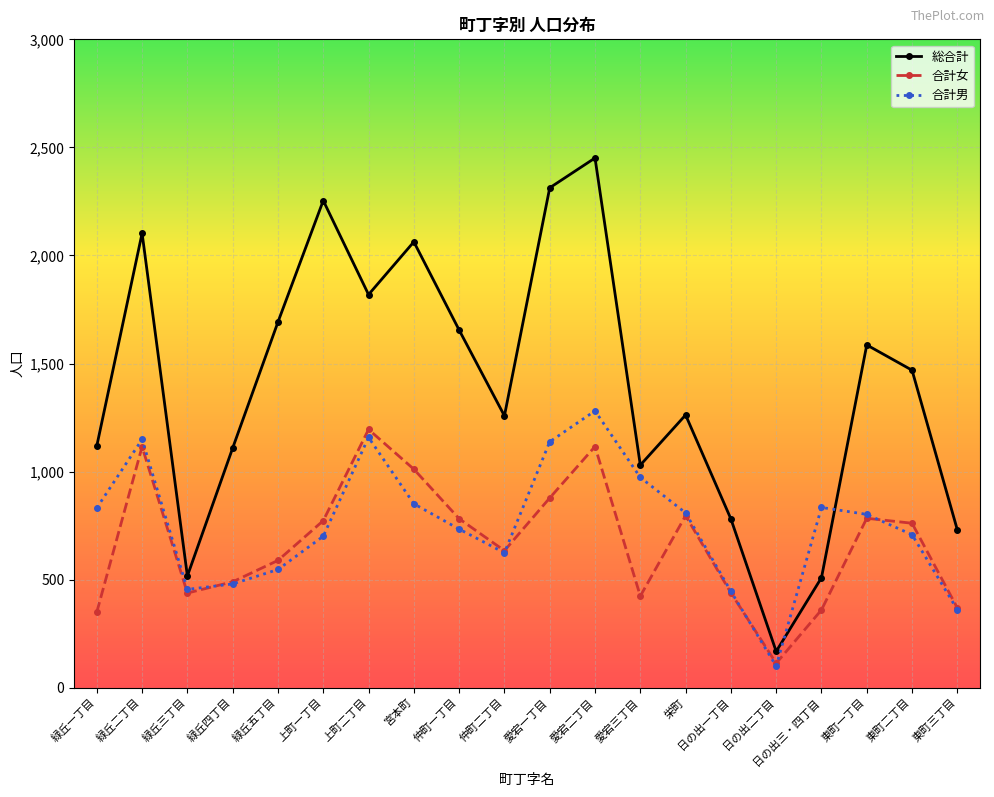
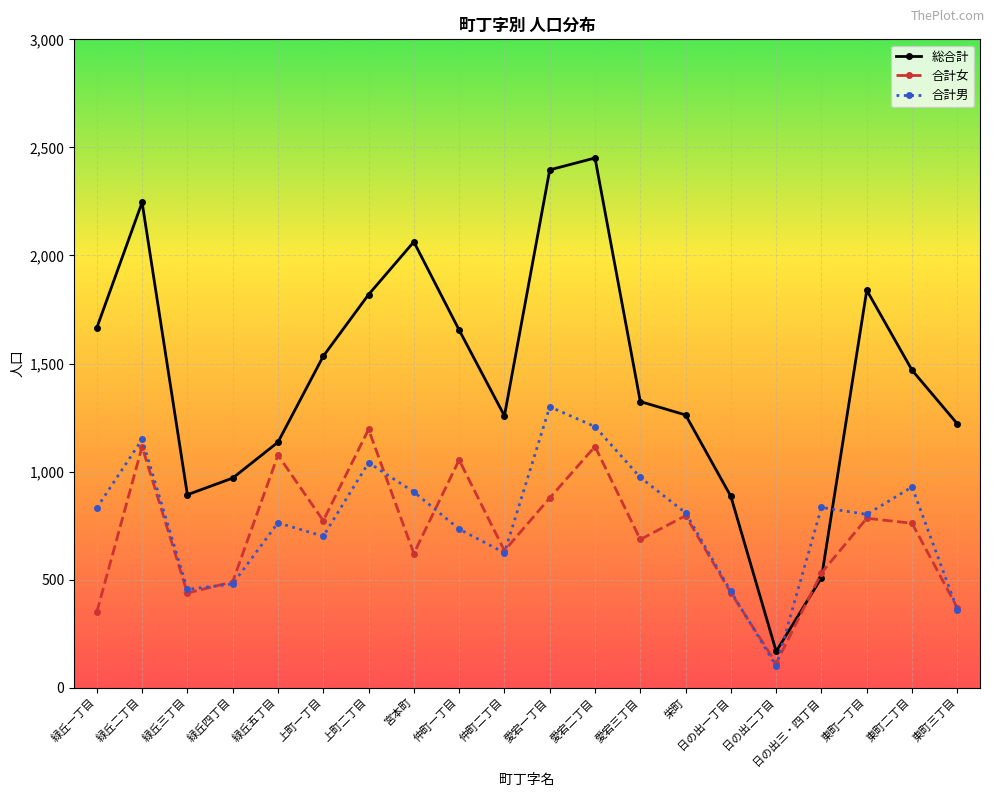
  {
    "総合計": {
-     "緑丘一丁目": "1,120",
-     "緑丘二丁目": "2,100",
-     "緑丘三丁目": "520",
-     "緑丘四丁目": "1,110",
-     "緑丘五丁目": "1,690",
-     "上町一丁目": "2,250",
+     "緑丘一丁目": "1,670",
+     "緑丘二丁目": "2,250",
+     "緑丘三丁目": "890",
+     "緑丘四丁目": "970",
+     "緑丘五丁目": "1,140",
+     "上町一丁目": "1,530",
      "上町二丁目": "1,820",
      "宮本町": "2,060",
      "仲町一丁目": "1,660",
      "仲町二丁目": "1,260",
-     "愛宕一丁目": "2,310",
+     "愛宕一丁目": "2,400",
      "愛宕二丁目": "2,450",
-     "愛宕三丁目": "1,030",
+     "愛宕三丁目": "1,320",
      "栄町": "1,260",
-     "日の出一丁目": "780",
+     "日の出一丁目": "890",
      "日の出二丁目": "170",
      "日の出三・四丁目": "510",
-     "東町一丁目": "1,590",
+     "東町一丁目": "1,840",
      "東町二丁目": "1,470",
-     "東町三丁目": "730"
+     "東町三丁目": "1,220"
    },
    "合計女": {
      "緑丘一丁目": "350",
      "緑丘二丁目": "1,120",
      "緑丘三丁目": "440",
-     "緑丘五丁目": "590",
+     "緑丘五丁目": "1,080",
      "上町一丁目": "770",
      "上町二丁目": "1,200",
-     "宮本町": "1,010",
-     "仲町一丁目": "780",
+     "宮本町": "620",
+     "仲町一丁目": "1,050",
      "愛宕一丁目": "880",
      "愛宕二丁目": "1,120",
-     "愛宕三丁目": "420",
+     "愛宕三丁目": "690",
      "栄町": "800",
      "日の出二丁目": "110",
-     "日の出三・四丁目": "360",
+     "日の出三・四丁目": "530",
      "東町一丁目": "780",
      "東町二丁目": "760"
    },
    "合計男": {
      "緑丘一丁目": "830",
      "緑丘二丁目": "1,150",
      "緑丘三丁目": "460",
-     "緑丘五丁目": "550",
+     "緑丘五丁目": "760",
      "上町一丁目": "700",
-     "上町二丁目": "1,160",
-     "宮本町": "850",
+     "上町二丁目": "1,040",
+     "宮本町": "910",
      "仲町一丁目": "730",
-     "愛宕一丁目": "1,140",
-     "愛宕二丁目": "1,280",
+     "愛宕一丁目": "1,300",
+     "愛宕二丁目": "1,210",
      "愛宕三丁目": "970",
      "栄町": "810",
      "日の出二丁目": "100",
      "日の出三・四丁目": "830",
      "東町一丁目": "800",
-     "東町二丁目": "710"
+     "東町二丁目": "930"
    }
  }
